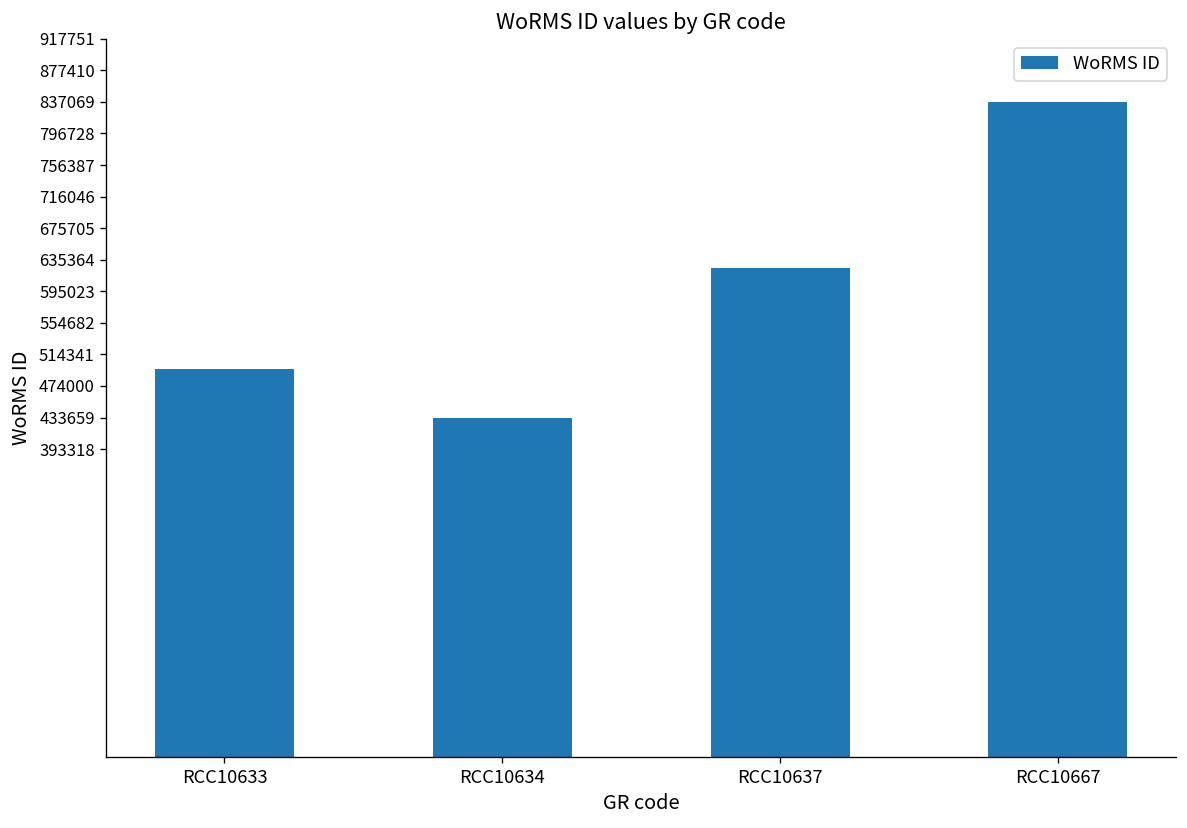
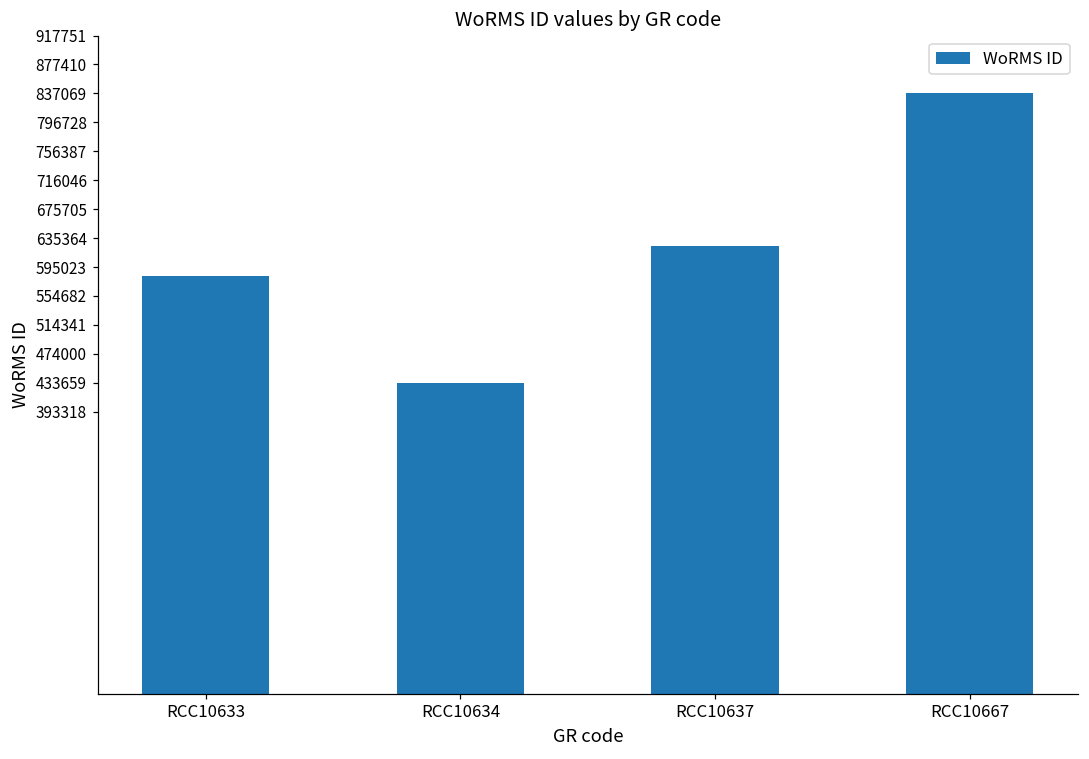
  {
-   "RCC10633": 500000,
+   "RCC10633": 580000,
    "RCC10634": 430000,
    "RCC10637": 620000,
    "RCC10667": 840000
  }
